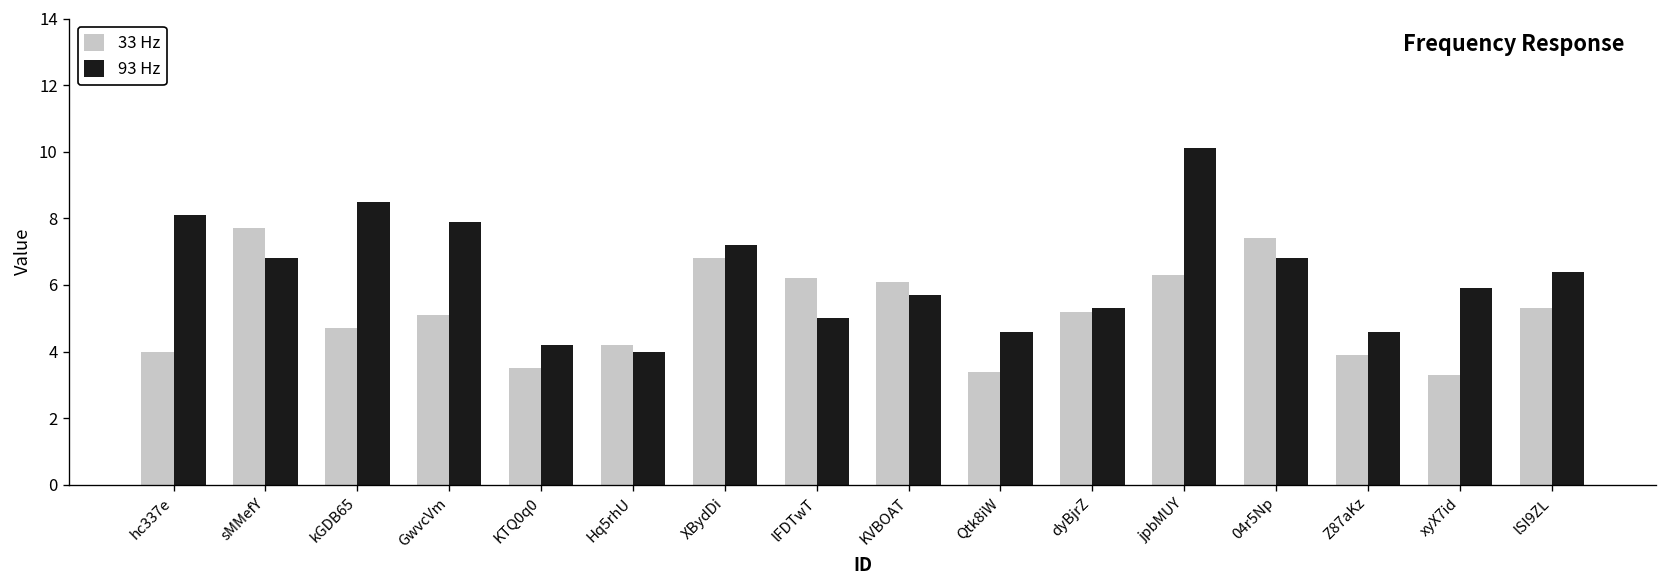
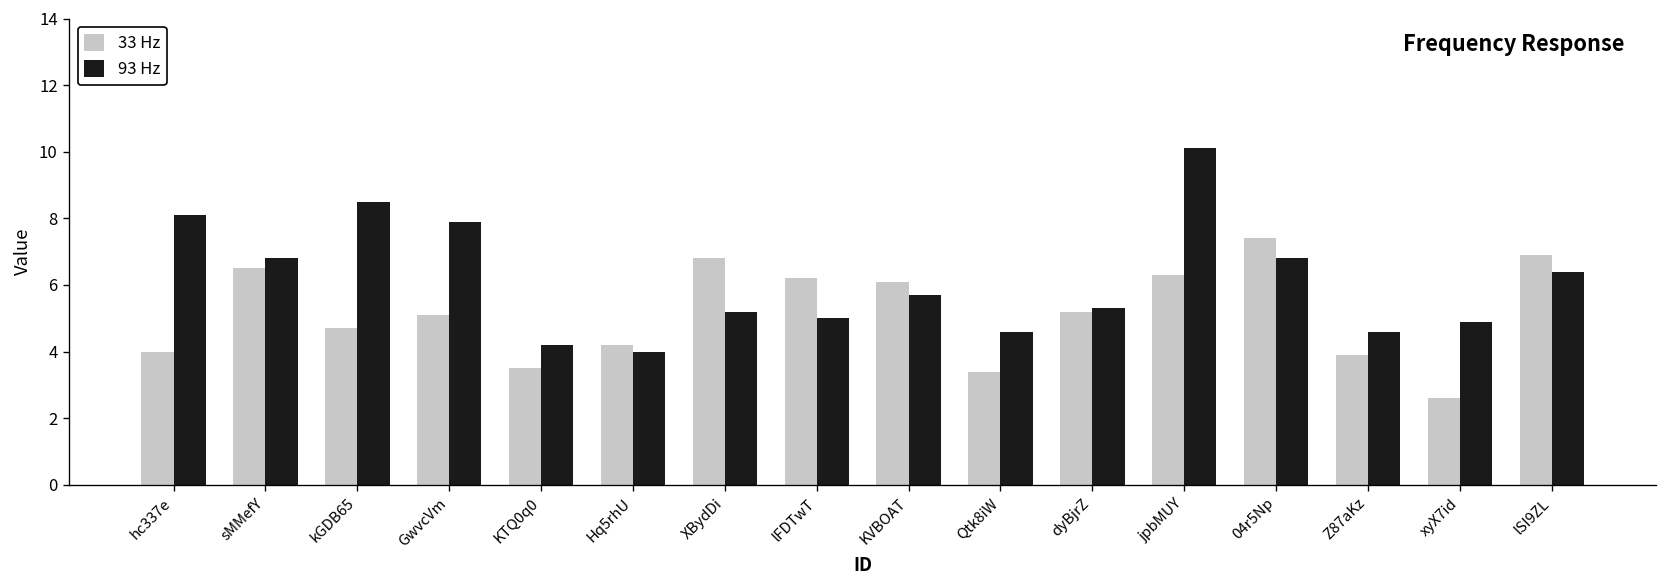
  {
    "33 Hz": {
      "hc337e": 4.0,
-     "sMMefY": 7.7,
+     "sMMefY": 6.5,
      "kGDB65": 4.7,
      "GwvcVm": 5.1,
      "KTQ0q0": 3.5,
      "Hq5rhU": 4.2,
      "XBydDi": 6.8,
      "lFDTwT": 6.2,
      "KVBOAT": 6.1,
      "Qtk8iW": 3.4,
      "dyBjrZ": 5.2,
      "jpbMUY": 6.3,
      "04r5Np": 7.4,
      "Z87aKz": 3.9,
-     "xyX7id": 3.3,
-     "lSI9ZL": 5.3
+     "xyX7id": 2.6,
+     "lSI9ZL": 6.9
    },
    "93 Hz": {
      "hc337e": 8.1,
      "sMMefY": 6.8,
      "kGDB65": 8.5,
      "GwvcVm": 7.9,
      "KTQ0q0": 4.2,
      "Hq5rhU": 4.0,
-     "XBydDi": 7.2,
+     "XBydDi": 5.2,
      "lFDTwT": 5.0,
      "KVBOAT": 5.7,
      "Qtk8iW": 4.6,
      "dyBjrZ": 5.3,
      "jpbMUY": 10.1,
      "04r5Np": 6.8,
      "Z87aKz": 4.6,
-     "xyX7id": 5.9,
+     "xyX7id": 4.9,
      "lSI9ZL": 6.4
    }
  }
